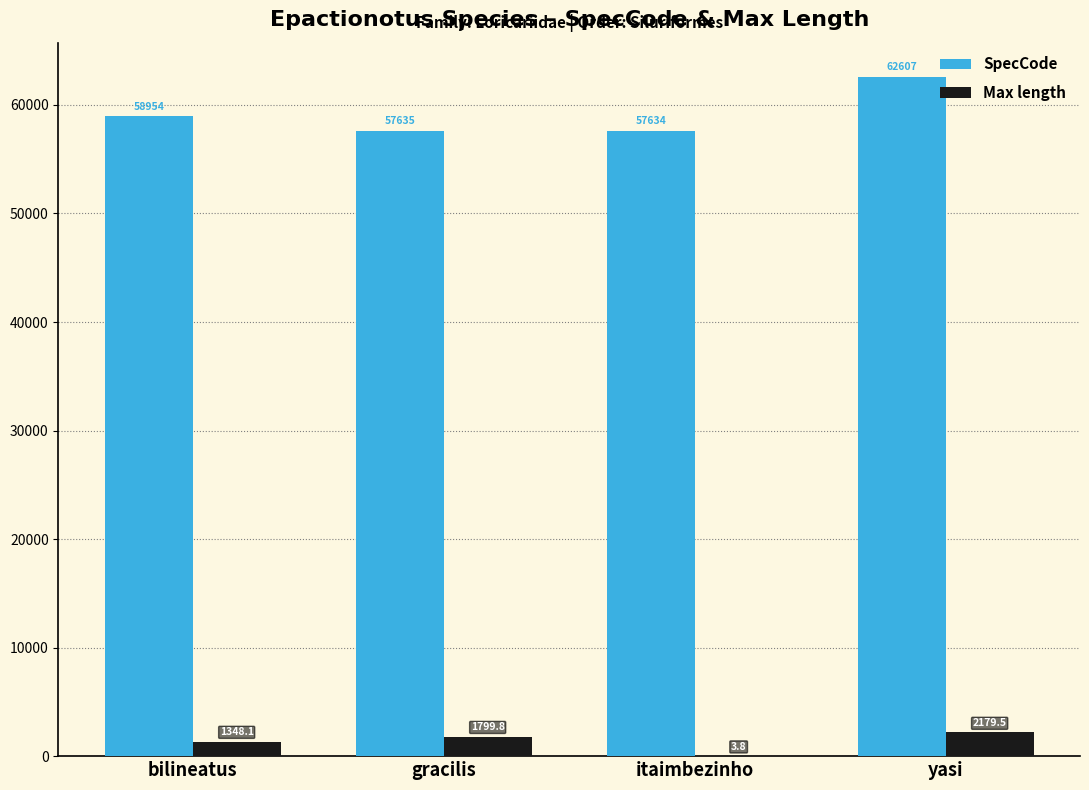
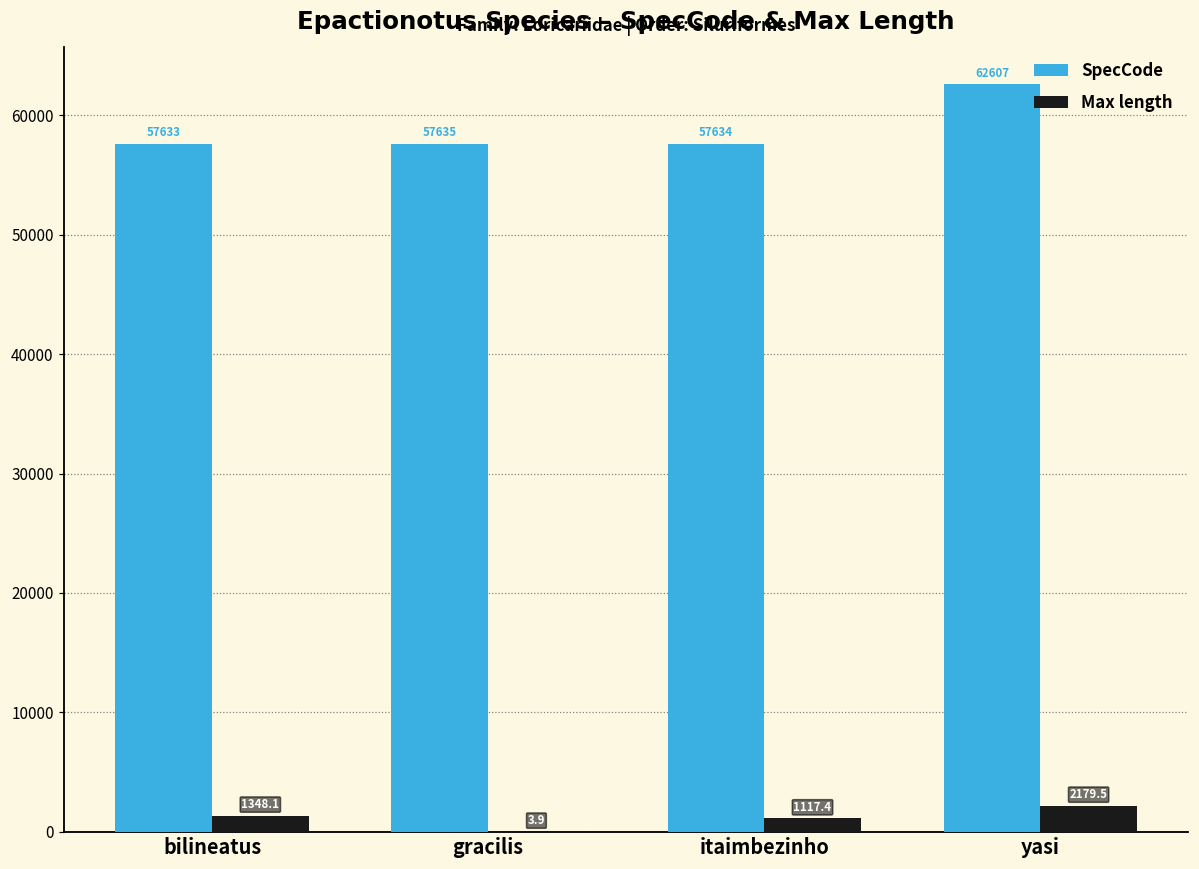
  {
    "SpecCode": {
-     "bilineatus": 58954,
+     "bilineatus": 57633,
      "gracilis": 57635,
      "itaimbezinho": 57634,
      "yasi": 62607
    },
    "Max length": {
-     "gracilis": 1799.8,
-     "itaimbezinho": 3.8
+     "gracilis": 3.9,
+     "itaimbezinho": 1117.4
    }
  }
